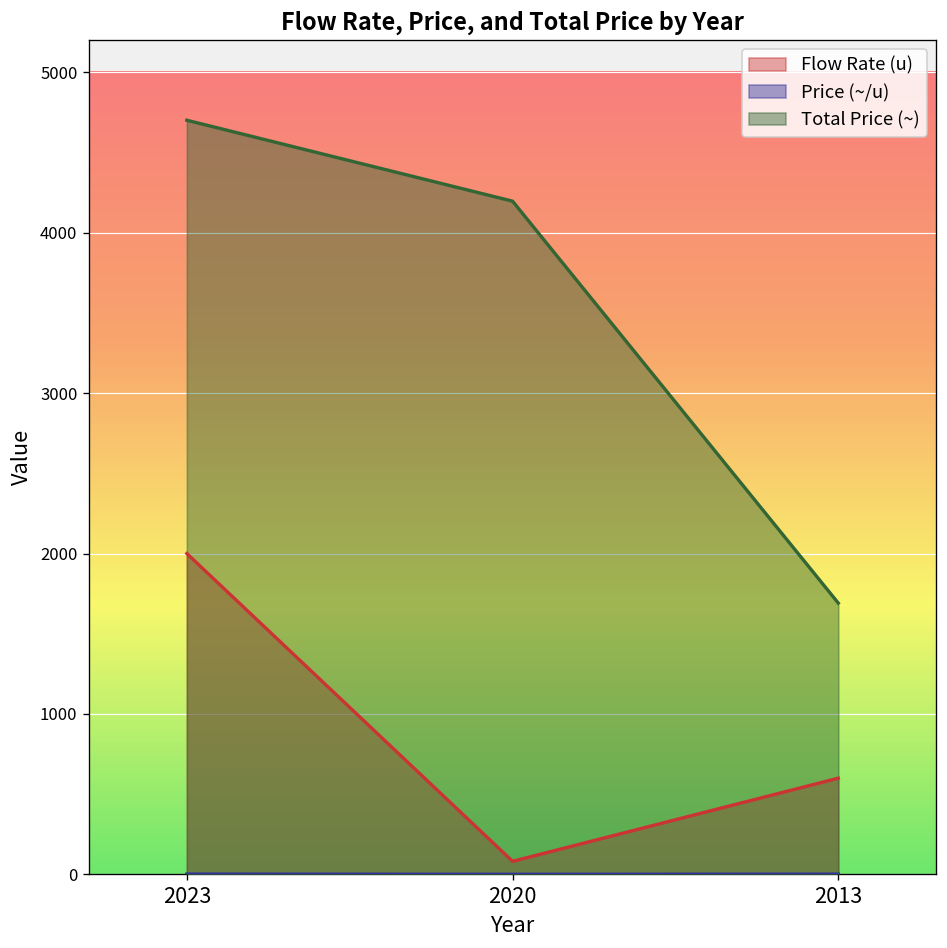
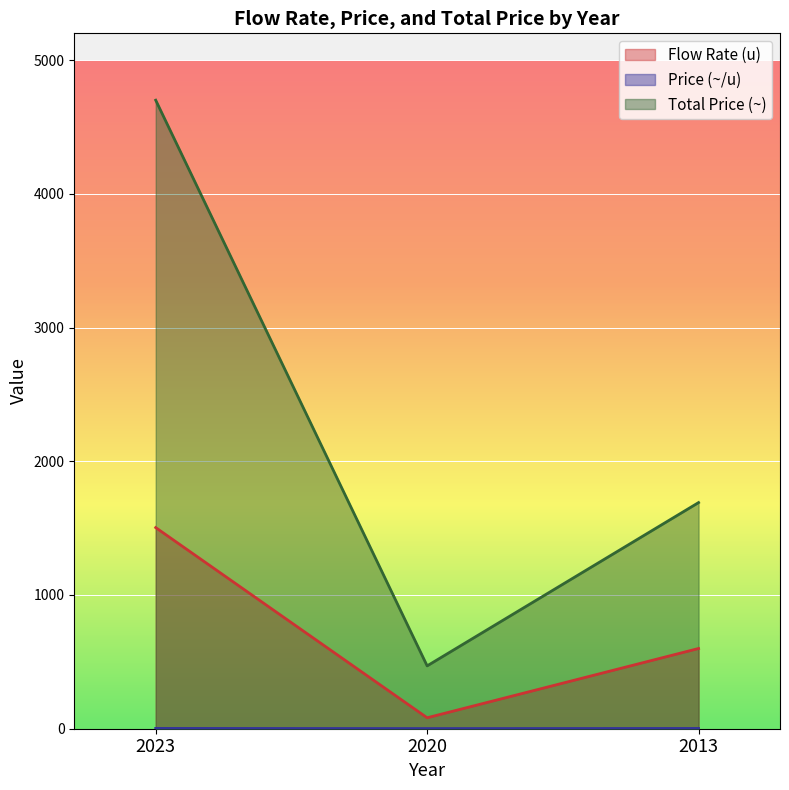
  {
    "Flow Rate (u)": {
-     "2023": 2000,
+     "2023": 1500,
      "2020": 80,
      "2013": 600
    },
    "Price (~/u)": {
      "2023": 0,
      "2020": 0,
      "2013": 0
    },
    "Total Price (~)": {
      "2023": 4700,
-     "2020": 4200,
+     "2020": 470,
      "2013": 1690
    }
  }
